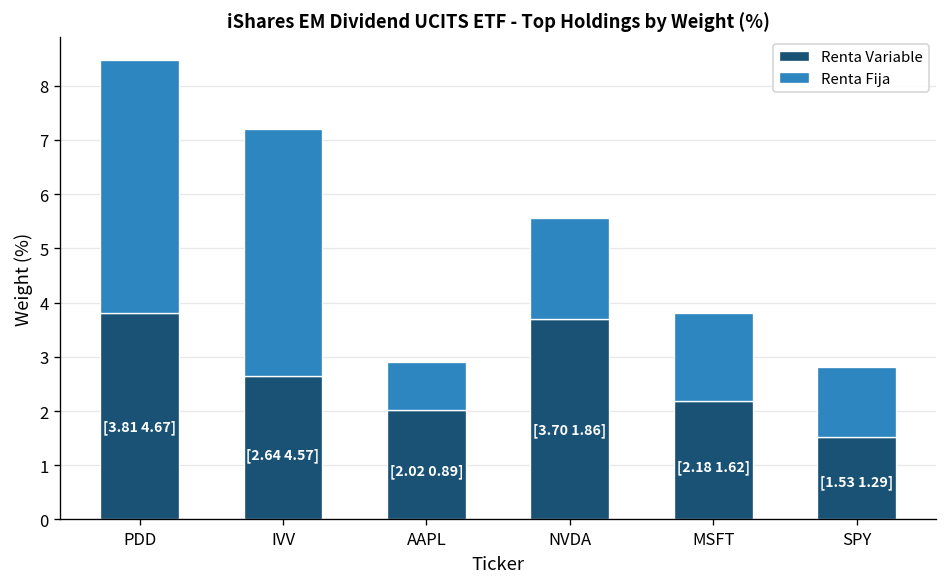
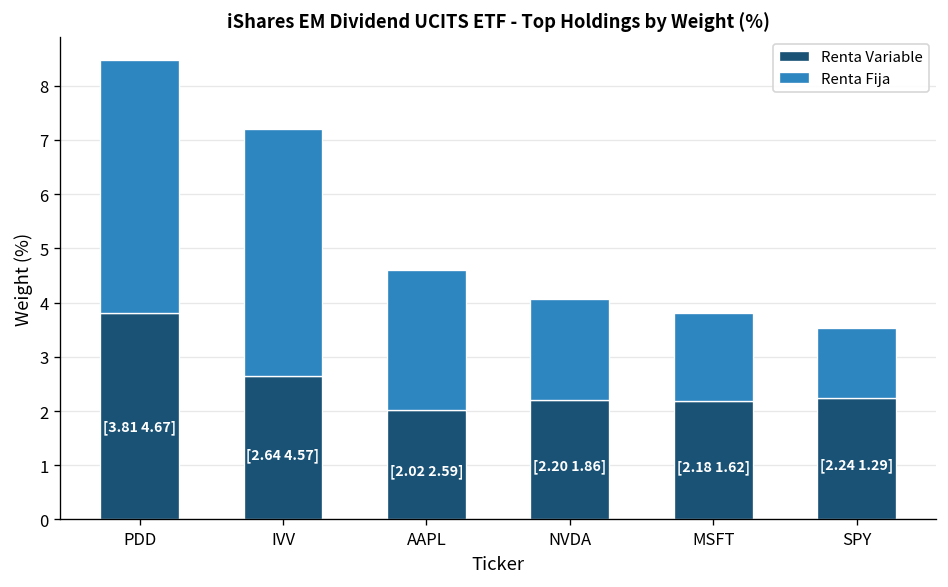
  {
    "Renta Variable": {
      "PDD": "3.81",
      "IVV": "2.64",
      "AAPL": "2.02",
-     "NVDA": "3.70",
+     "NVDA": "2.20",
      "MSFT": "2.18",
-     "SPY": "1.53"
+     "SPY": "2.24"
    },
    "Renta Fija": {
-     "AAPL": "0.89]"
+     "AAPL": "2.59]"
    }
  }
